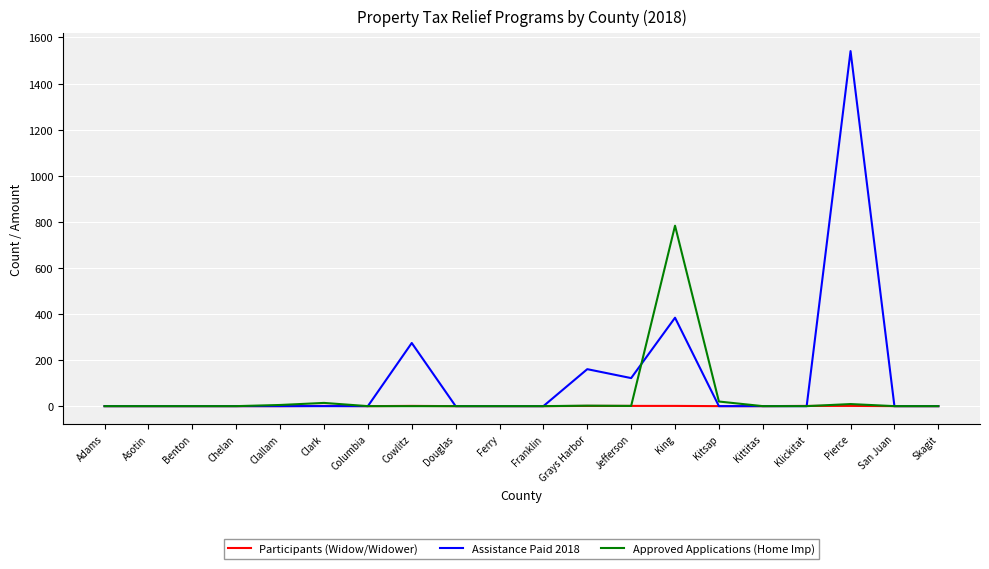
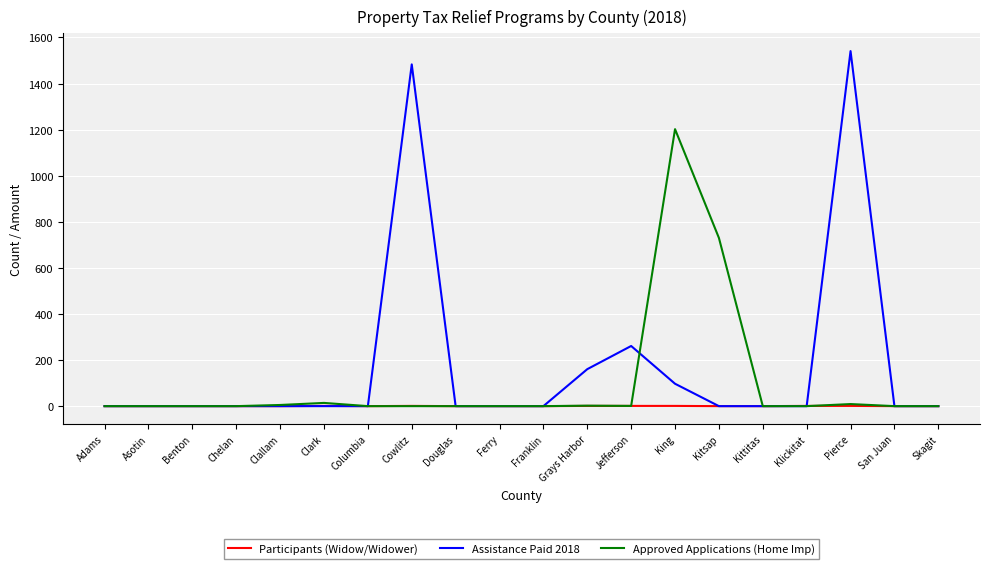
  {
    "Participants (Widow/Widower)": {
      "King": 0
    },
    "Assistance Paid 2018": {
-     "Cowlitz": 270,
+     "Cowlitz": 1480,
      "Grays Harbor": 160,
-     "Jefferson": 120,
-     "King": 380,
+     "Jefferson": 260,
+     "King": 100,
      "Pierce": 1540
    },
    "Approved Applications (Home Imp)": {
      "Clark": 10,
-     "King": 780,
-     "Kitsap": 20
+     "King": 1200,
+     "Kitsap": 730
    }
  }
